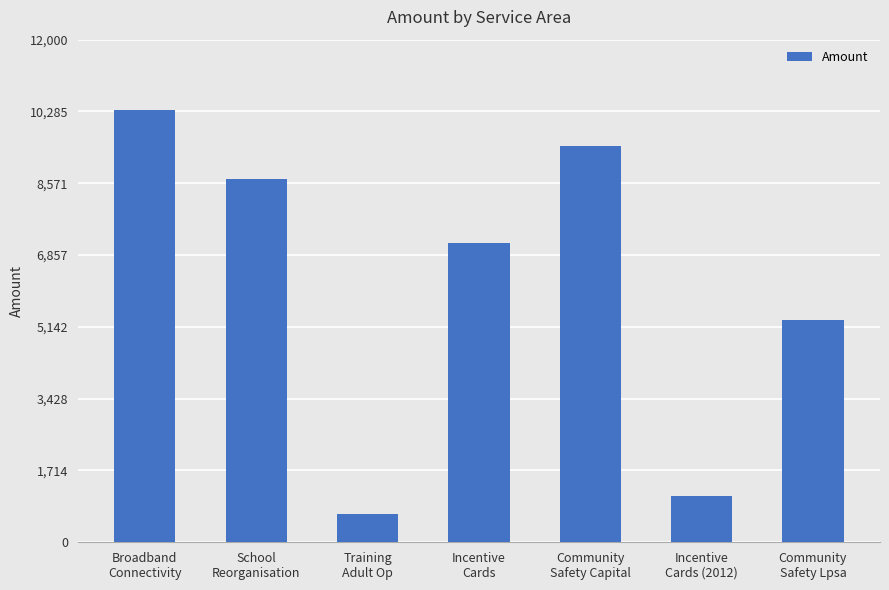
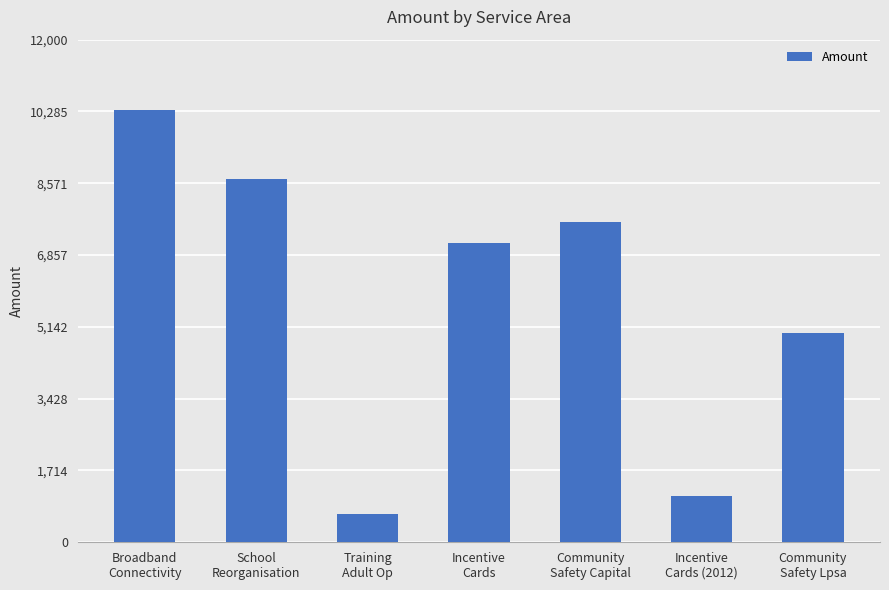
  {
    "Broadband Connectivity": "10,300",
    "School Reorganisation": "8,700",
    "Training Adult Op": "700",
    "Incentive Cards": "7,100",
-   "Community Safety Capital": "9,500",
+   "Community Safety Capital": "7,700",
    "Incentive Cards (2012)": "1,100",
-   "Community Safety Lpsa": "5,300"
+   "Community Safety Lpsa": "5,000"
  }
